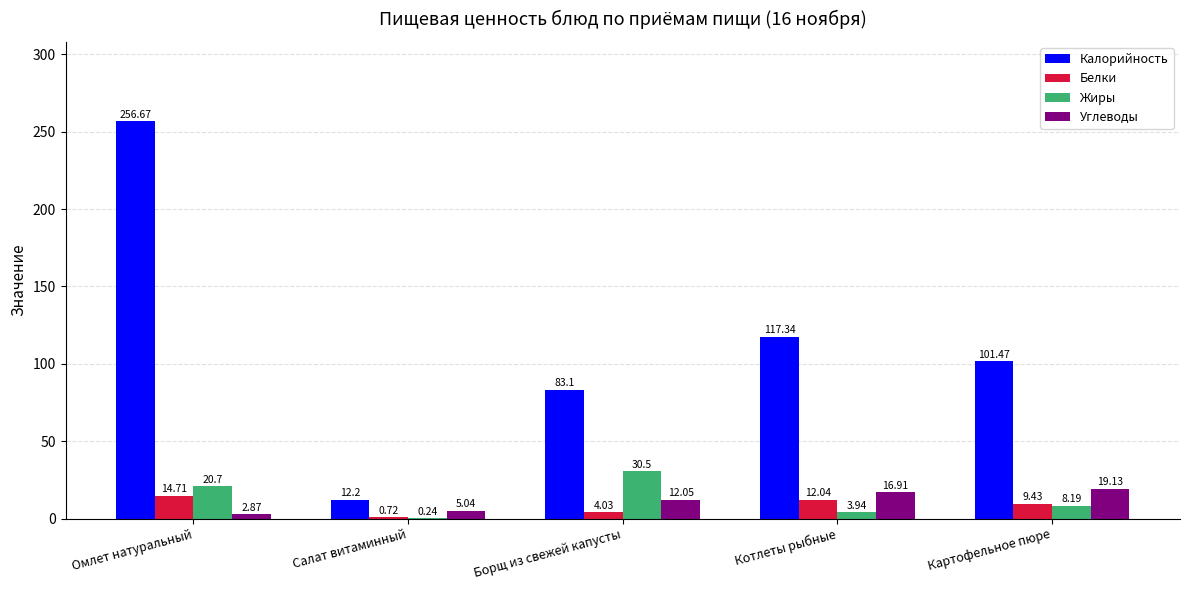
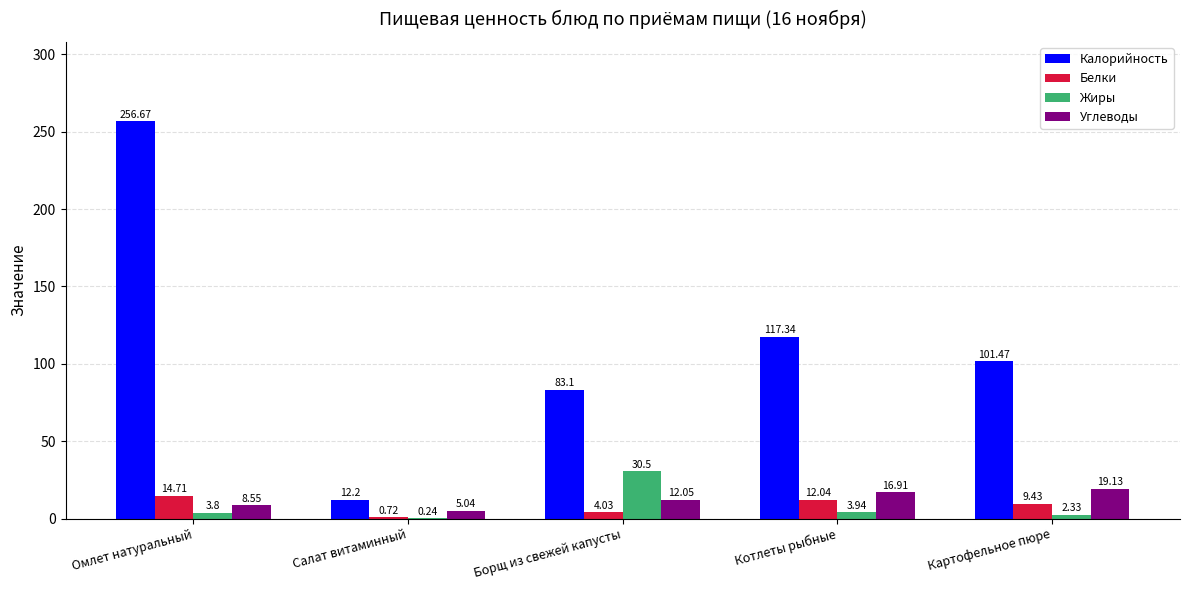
  {
    "Калорийность": {
      "Омлет натуральный": 256.67,
      "Салат витаминный": 12.2,
      "Борщ из свежей капусты": 83.1,
      "Котлеты рыбные": 117.34,
      "Картофельное пюре": 101.47
    },
    "Белки": {
      "Омлет натуральный": 14.71,
      "Салат витаминный": 0.72,
      "Борщ из свежей капусты": 4.03,
      "Котлеты рыбные": 12.04,
      "Картофельное пюре": 9.43
    },
    "Жиры": {
-     "Омлет натуральный": 20.7,
+     "Омлет натуральный": 3.8,
      "Салат витаминный": 0.24,
      "Борщ из свежей капусты": 30.5,
      "Котлеты рыбные": 3.94,
-     "Картофельное пюре": 8.19
+     "Картофельное пюре": 2.33
    },
    "Углеводы": {
-     "Омлет натуральный": 2.87,
+     "Омлет натуральный": 8.55,
      "Салат витаминный": 5.04,
      "Борщ из свежей капусты": 12.05,
      "Котлеты рыбные": 16.91,
      "Картофельное пюре": 19.13
    }
  }
